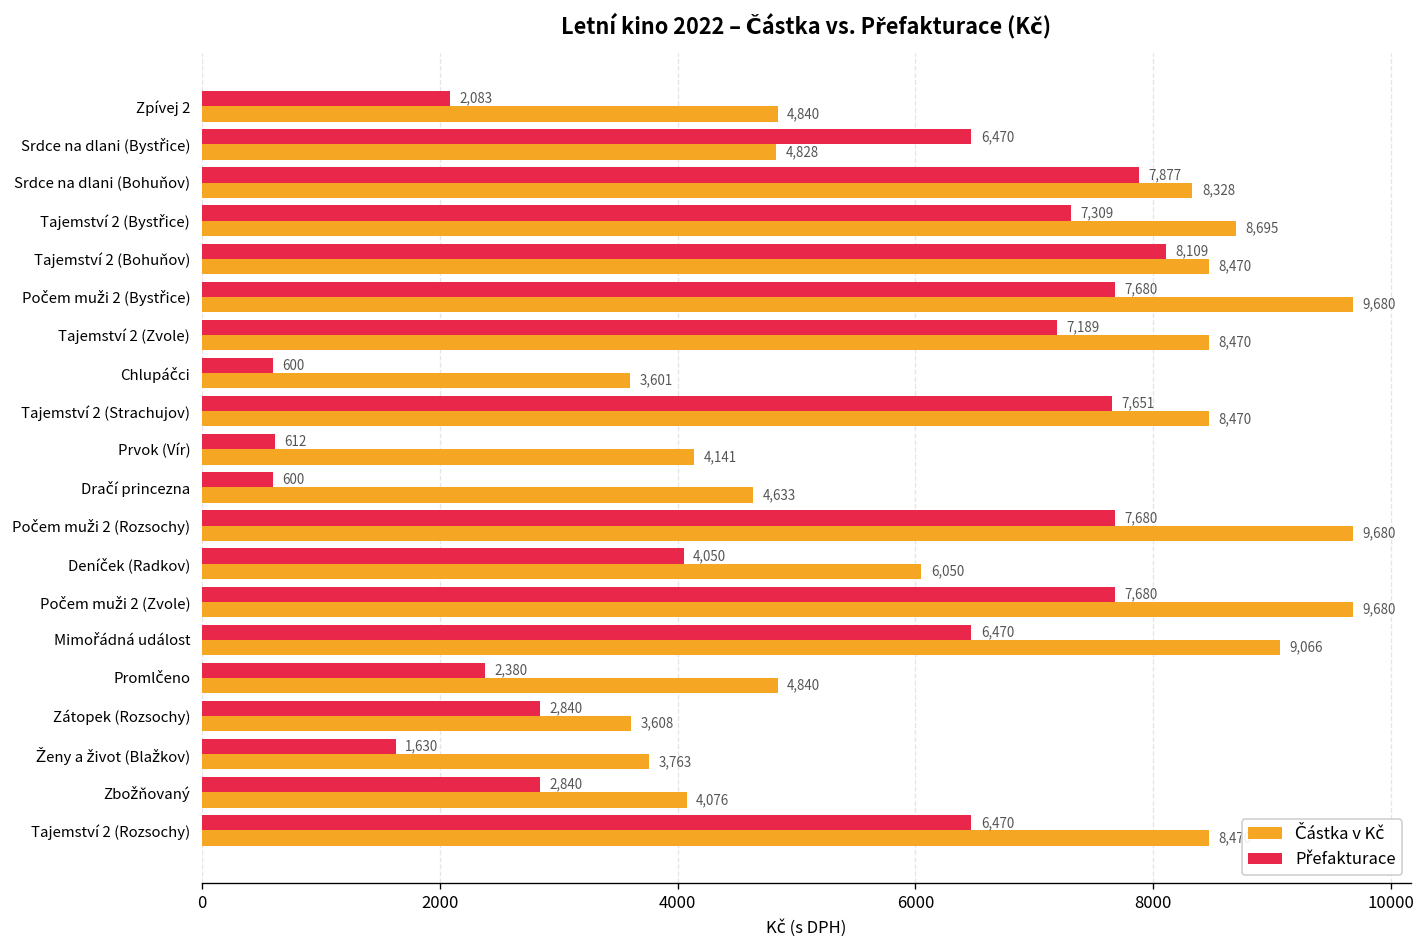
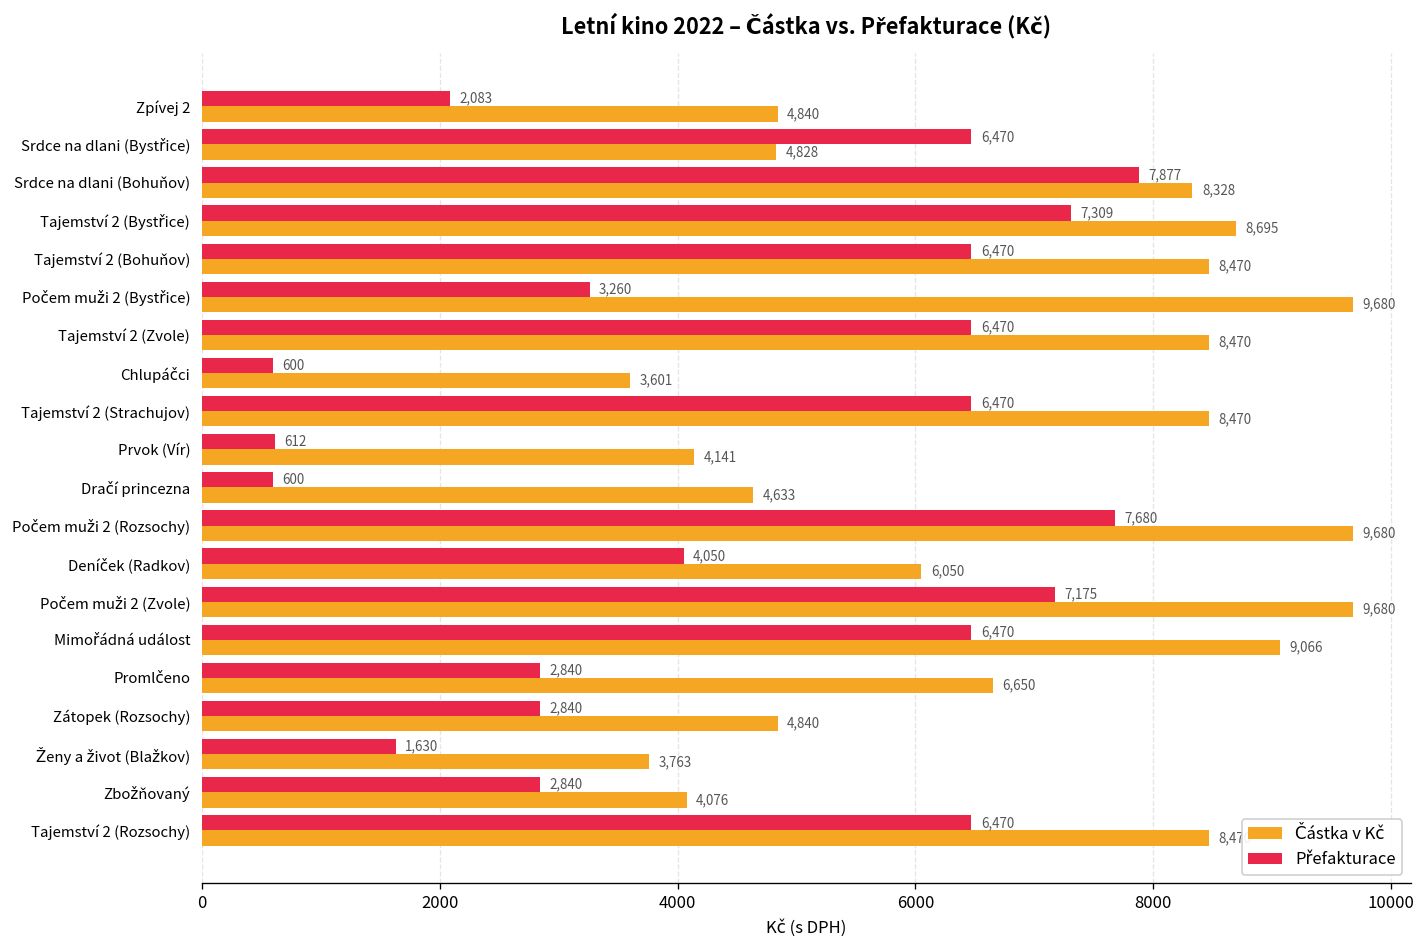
  {
    "Částka v Kč": {
      "Zpívej 2": "4,840",
      "Srdce na dlani (Bystřice)": "4,828",
      "Srdce na dlani (Bohuňov)": "8,328",
      "Tajemství 2 (Bystřice)": "8,695",
      "Tajemství 2 (Bohuňov)": "8,470",
      "Počem muži 2 (Bystřice)": "9,680",
      "Tajemství 2 (Zvole)": "8,470",
      "Chlupáčci": "3,601",
      "Tajemství 2 (Strachujov)": "8,470",
      "Prvok (Vír)": "4,141",
      "Dračí princezna": "4,633",
      "Počem muži 2 (Rozsochy)": "9,680",
      "Deníček (Radkov)": "6,050",
      "Počem muži 2 (Zvole)": "9,680",
      "Mimořádná událost": "9,066",
-     "Promlčeno": "4,840",
-     "Zátopek (Rozsochy)": "3,608",
+     "Promlčeno": "6,650",
+     "Zátopek (Rozsochy)": "4,840",
      "Ženy a život (Blažkov)": "3,763",
      "Zbožňovaný": "4,076"
    },
    "Přefakturace": {
      "Zpívej 2": "2,083",
      "Srdce na dlani (Bystřice)": "6,470",
      "Srdce na dlani (Bohuňov)": "7,877",
      "Tajemství 2 (Bystřice)": "7,309",
-     "Tajemství 2 (Bohuňov)": "8,109",
-     "Počem muži 2 (Bystřice)": "7,680",
-     "Tajemství 2 (Zvole)": "7,189",
+     "Tajemství 2 (Bohuňov)": "6,470",
+     "Počem muži 2 (Bystřice)": "3,260",
+     "Tajemství 2 (Zvole)": "6,470",
      "Chlupáčci": "600",
-     "Tajemství 2 (Strachujov)": "7,651",
+     "Tajemství 2 (Strachujov)": "6,470",
      "Prvok (Vír)": "612",
      "Dračí princezna": "600",
      "Počem muži 2 (Rozsochy)": "7,680",
      "Deníček (Radkov)": "4,050",
-     "Počem muži 2 (Zvole)": "7,680",
+     "Počem muži 2 (Zvole)": "7,175",
      "Mimořádná událost": "6,470",
-     "Promlčeno": "2,380",
+     "Promlčeno": "2,840",
      "Zátopek (Rozsochy)": "2,840",
      "Ženy a život (Blažkov)": "1,630",
      "Zbožňovaný": "2,840",
      "Tajemství 2 (Rozsochy)": "6,470"
    }
  }
